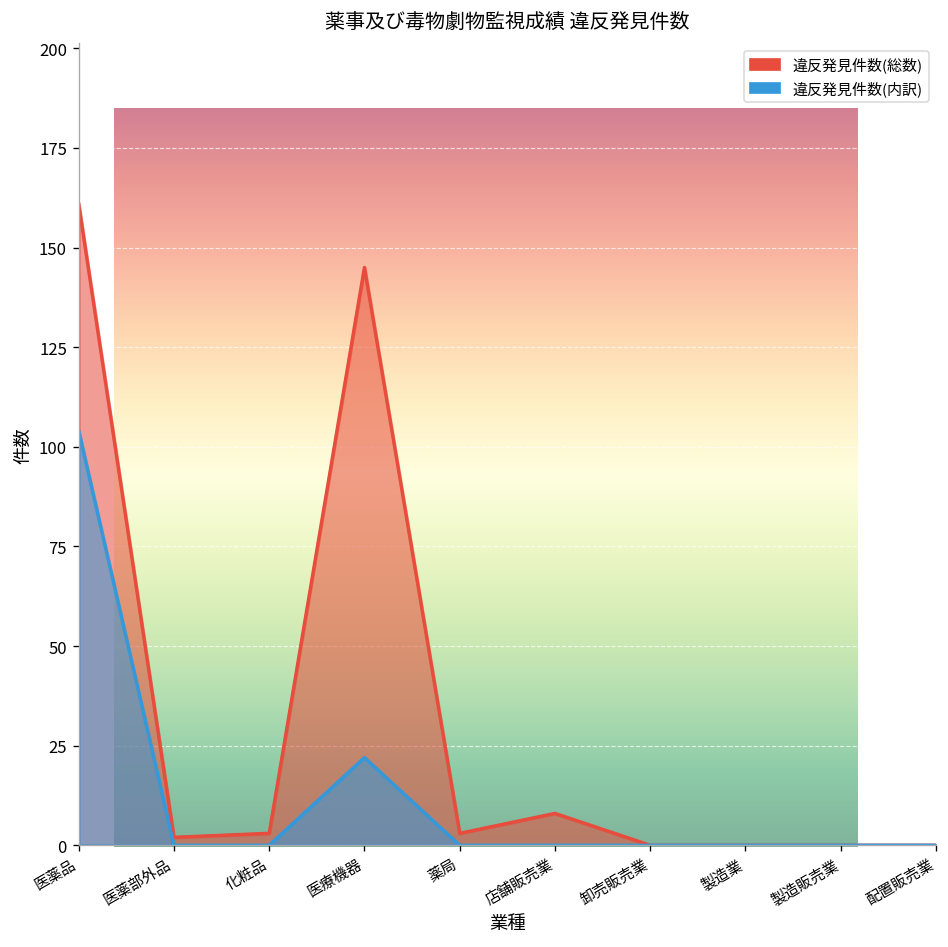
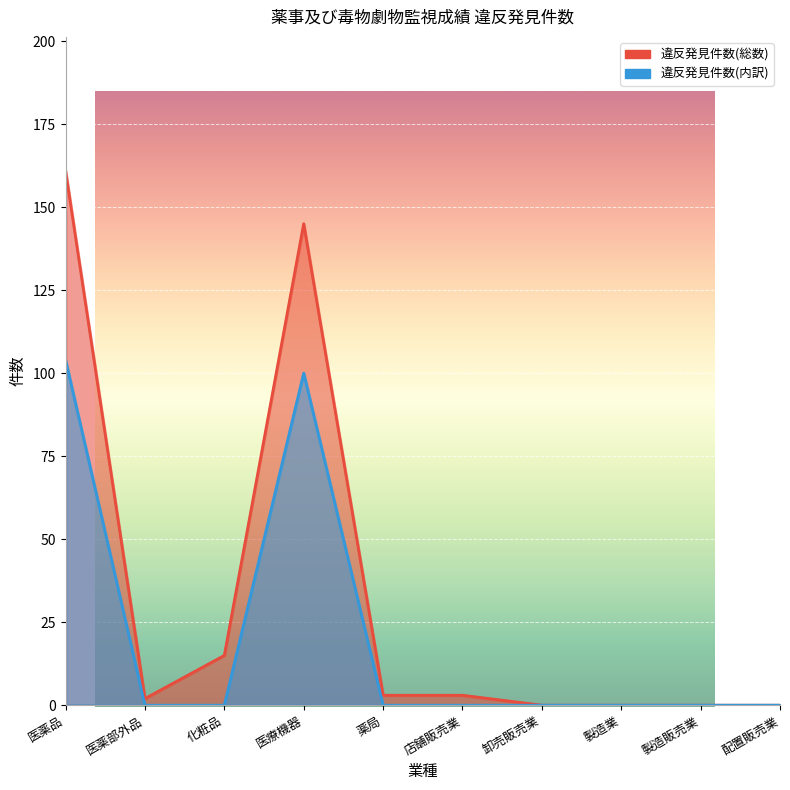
  {
    "薬事及び毒物劇物監視成績 違反発見件数": {
      "違反発見件数(総数)": {
        "医薬品": 161,
        "医薬部外品": 2,
-       "化粧品": 3,
+       "化粧品": 15,
        "医療機器": 145,
        "薬局": 3,
-       "店舗販売業": 8
+       "店舗販売業": 3
      },
      "違反発見件数(内訳)": {
        "医薬品": 104,
        "医薬部外品": 0,
        "化粧品": 0,
-       "医療機器": 22,
+       "医療機器": 100,
        "薬局": 0,
        "店舗販売業": 0
      }
    }
  }
